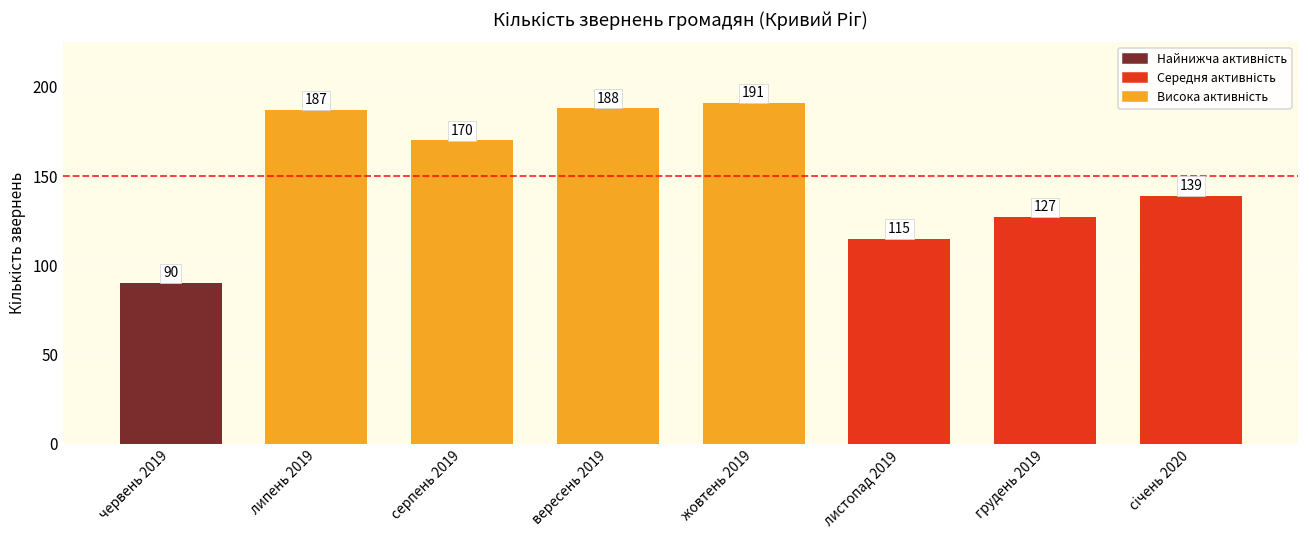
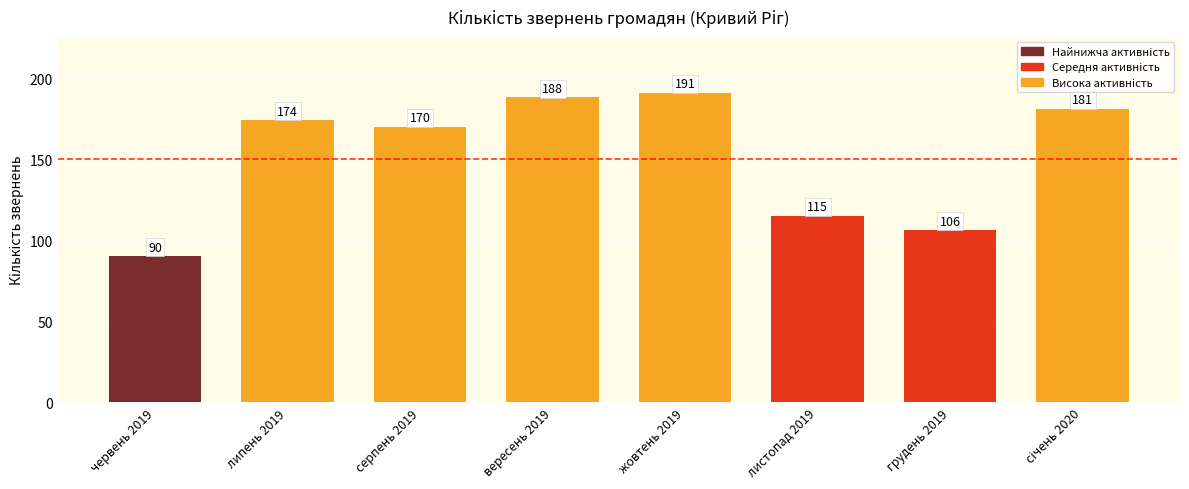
  {
-   "липень 2019": 187,
-   "грудень 2019": 127,
-   "січень 2020": 139
+   "липень 2019": 174,
+   "грудень 2019": 106,
+   "січень 2020": 181
  }
